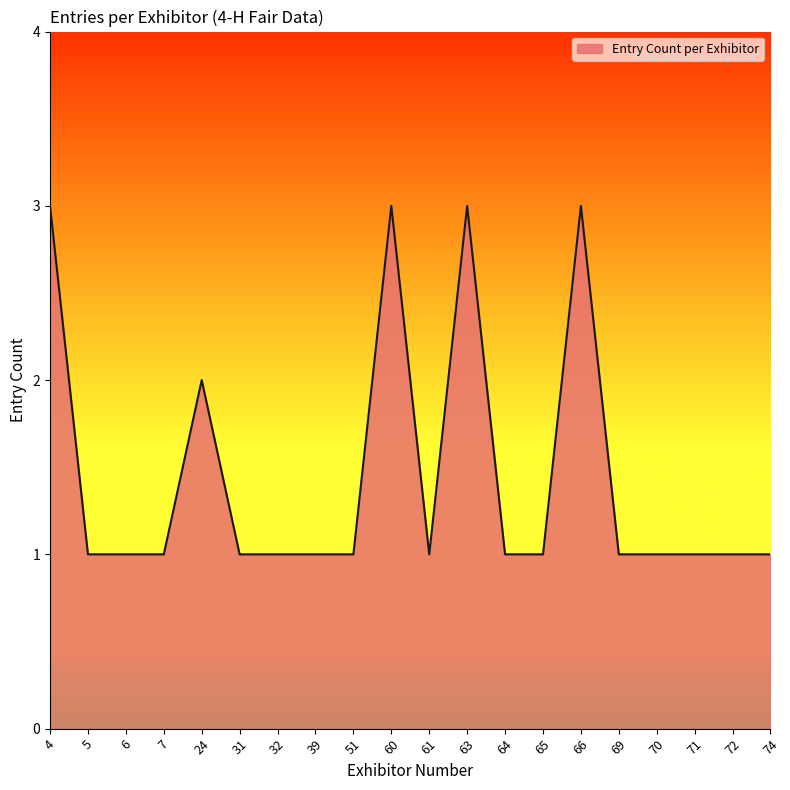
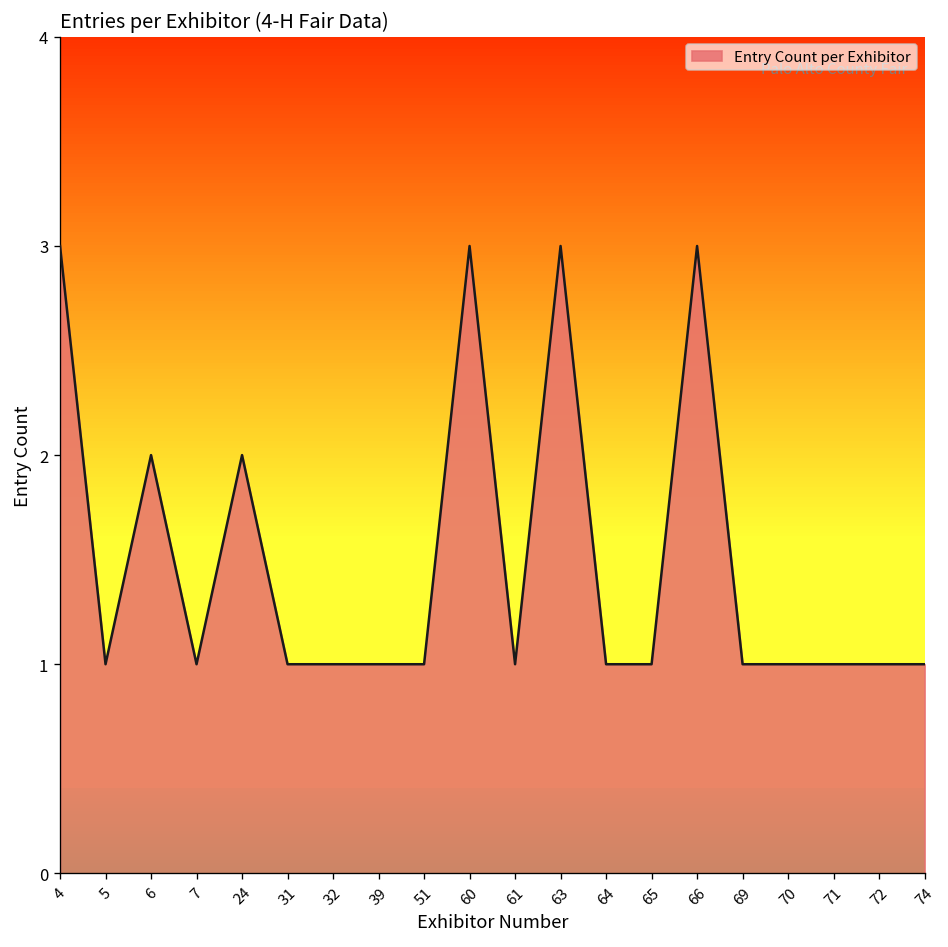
  {
    "4": 3,
    "5": 1,
-   "6": 1,
+   "6": 2,
    "7": 1,
    "24": 2,
    "31": 1,
    "32": 1,
    "39": 1,
    "51": 1,
    "60": 3,
    "61": 1,
    "63": 3,
    "64": 1,
    "65": 1,
    "66": 3,
    "69": 1,
    "70": 1,
    "71": 1,
    "72": 1,
    "74": 1
  }
